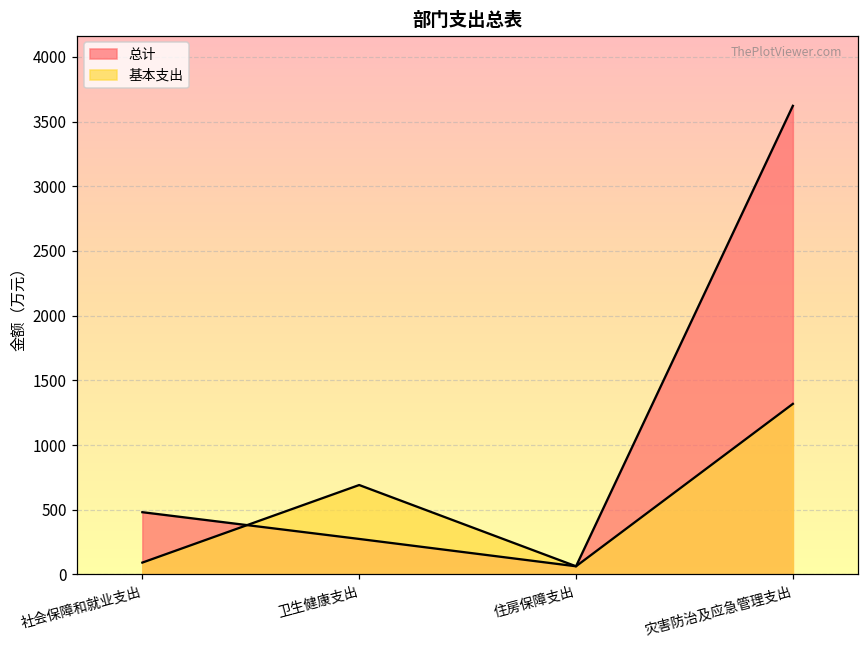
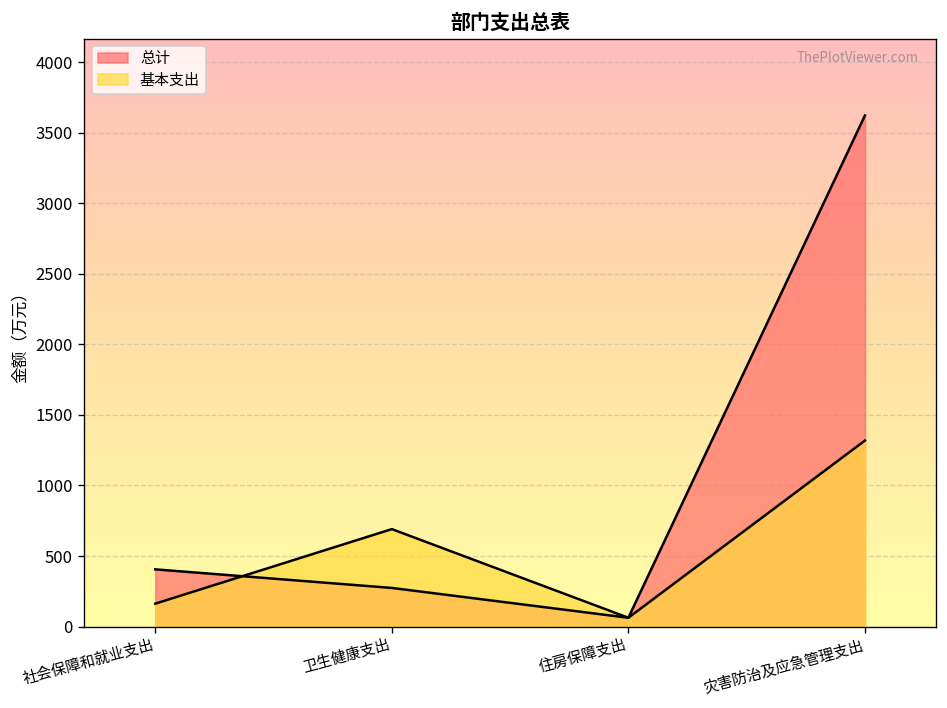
  {
    "总计": {
-     "社会保障和就业支出": 480,
+     "社会保障和就业支出": 410,
      "卫生健康支出": 270,
      "灾害防治及应急管理支出": 3620
    },
    "基本支出": {
-     "社会保障和就业支出": 90,
+     "社会保障和就业支出": 160,
      "卫生健康支出": 690,
      "灾害防治及应急管理支出": 1320
    }
  }
